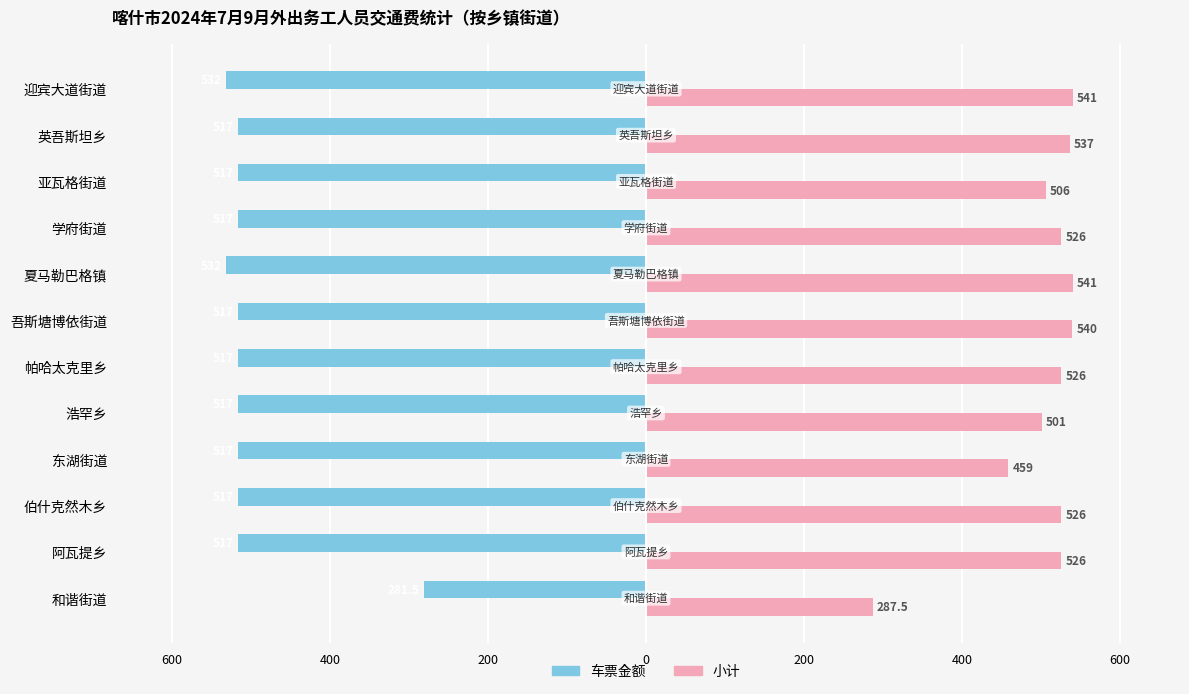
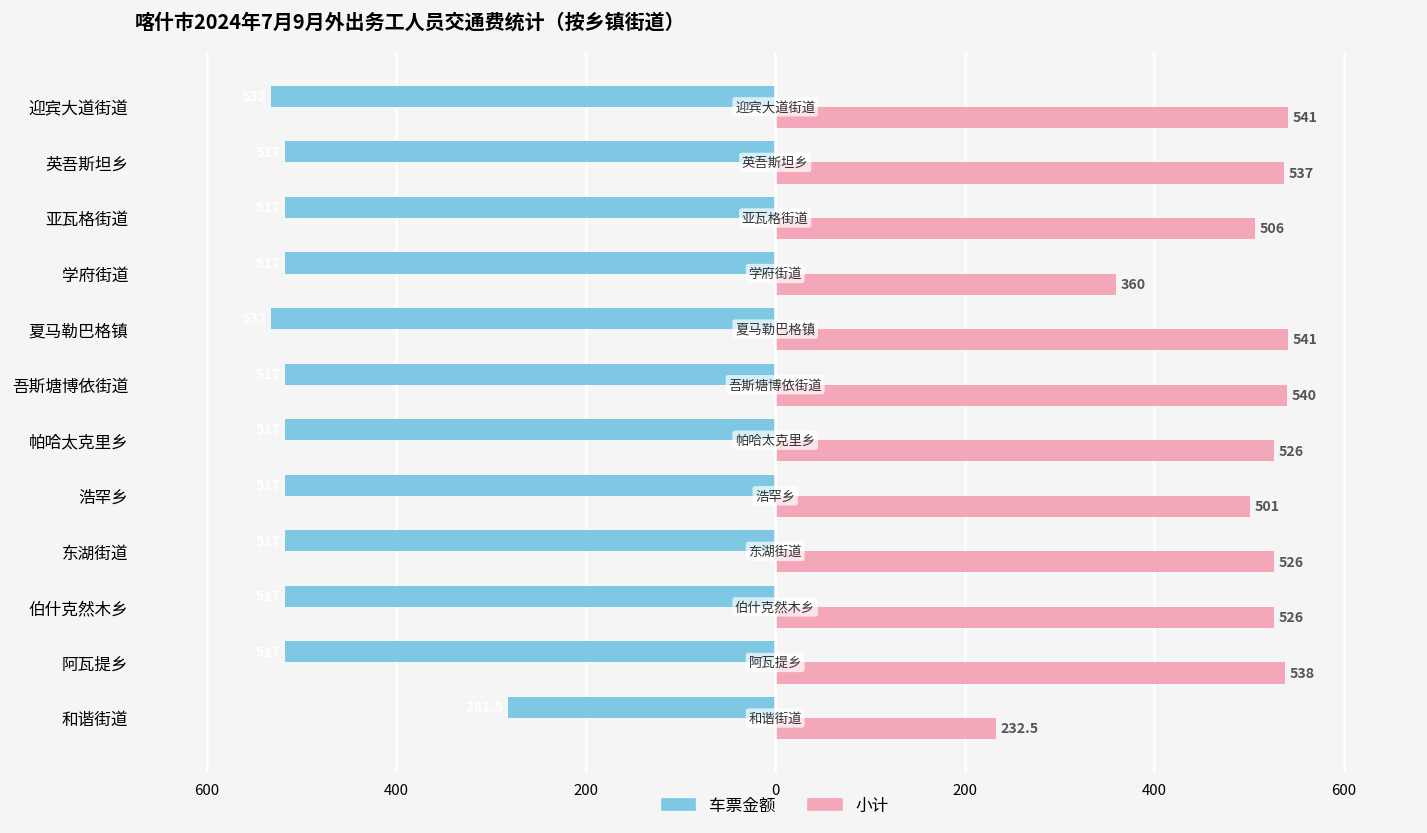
  {
    "小计": {
      "迎宾大道街道": 541,
      "英吾斯坦乡": 537,
      "亚瓦格街道": 506,
-     "学府街道": 526,
+     "学府街道": 360,
      "夏马勒巴格镇": 541,
      "吾斯塘博依街道": 540,
      "帕哈太克里乡": 526,
      "浩罕乡": 501,
-     "东湖街道": 459,
+     "东湖街道": 526,
      "伯什克然木乡": 526,
-     "阿瓦提乡": 526,
-     "和谐街道": 287.5
+     "阿瓦提乡": 538,
+     "和谐街道": 232.5
    }
  }
